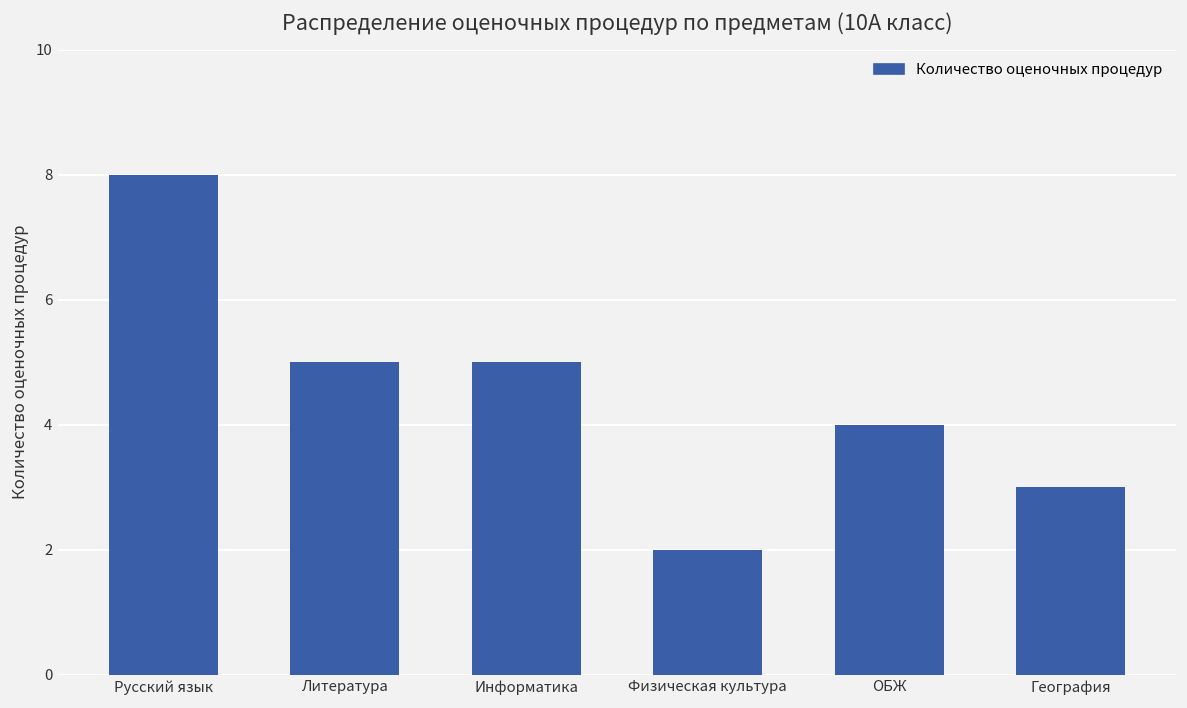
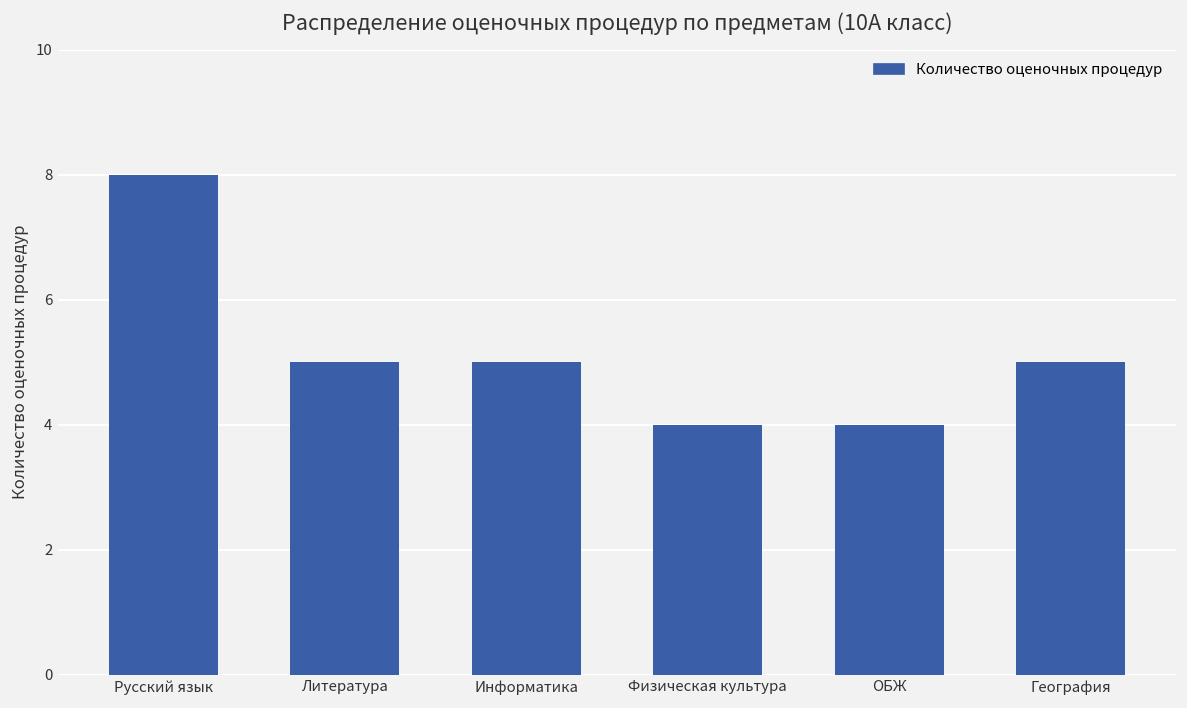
  {
    "Русский язык": 8,
    "Литература": 5,
    "Информатика": 5,
-   "Физическая культура": 2,
+   "Физическая культура": 4,
    "ОБЖ": 4,
-   "География": 3
+   "География": 5
  }
